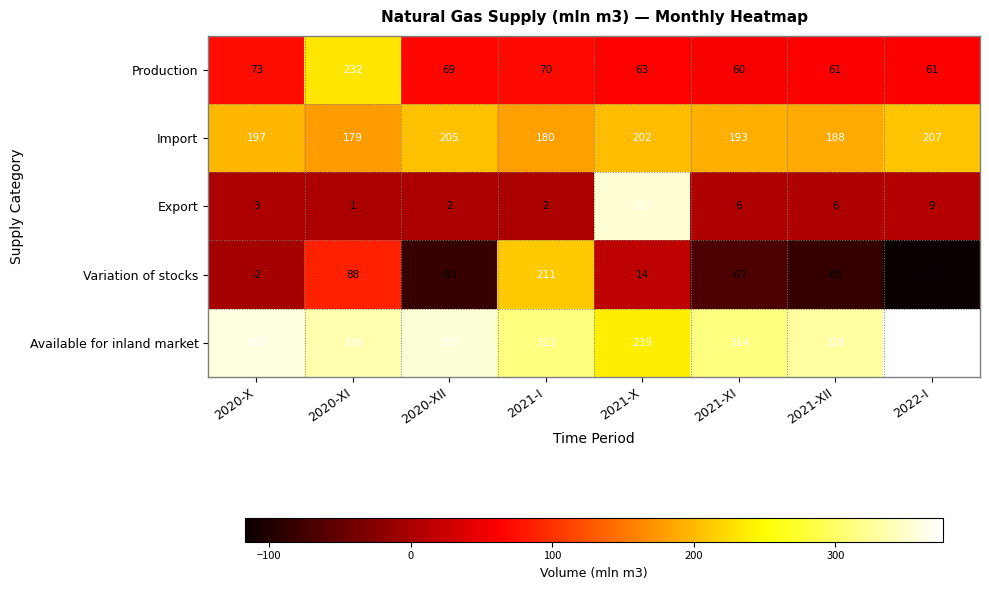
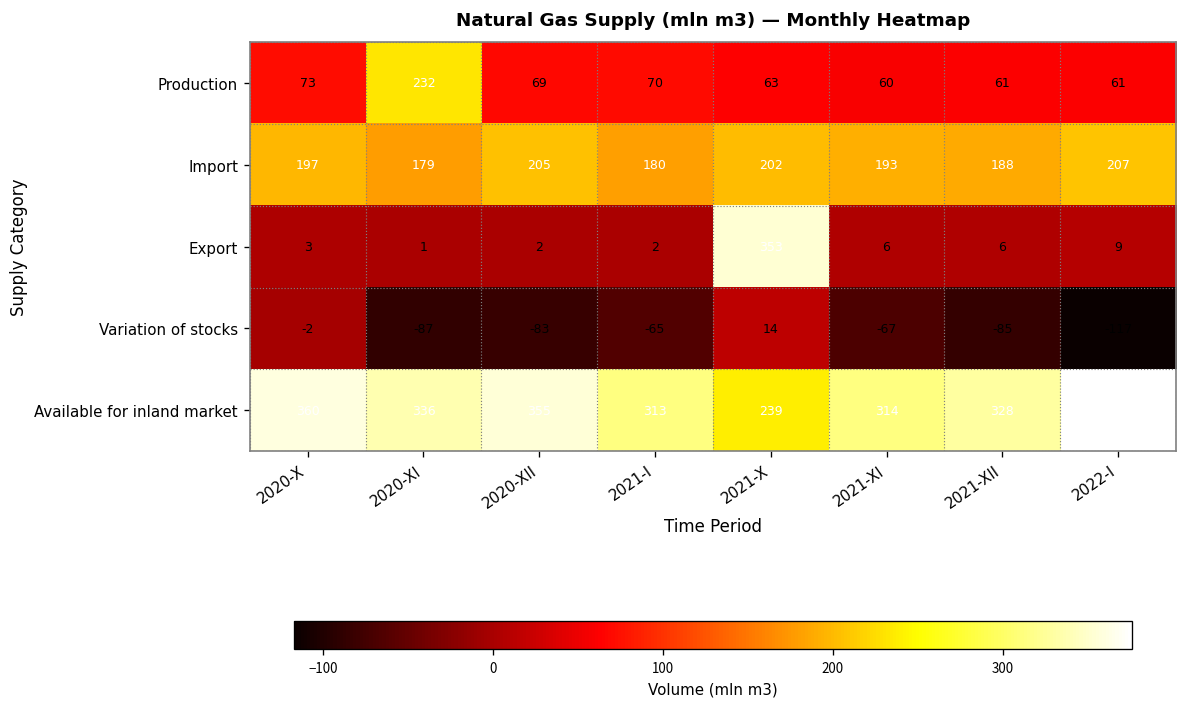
  {
    "Production": {
      "2020-X": 73,
      "2020-XI": 232,
      "2020-XII": 69,
      "2021-I": 70,
      "2021-X": 63,
      "2021-XI": 60,
      "2021-XII": 61,
      "2022-I": 61
    },
    "Import": {
      "2020-X": 197,
      "2020-XI": 179,
      "2020-XII": 205,
      "2021-I": 180,
      "2021-X": 202,
      "2021-XI": 193,
      "2021-XII": 188,
      "2022-I": 207
    },
    "Export": {
      "2020-X": 3,
      "2020-XI": 1,
      "2020-XII": 2,
      "2021-I": 2,
      "2021-XI": 6,
      "2021-XII": 6,
      "2022-I": 9
    },
    "Variation of stocks": {
      "2020-X": -2,
-     "2020-XI": 88,
+     "2020-XI": -87,
      "2020-XII": -83,
-     "2021-I": 211,
+     "2021-I": -65,
      "2021-X": 14,
      "2021-XI": -67,
      "2021-XII": -85
    },
    "Available for inland market": {
      "2020-XI": 336,
      "2021-I": 313,
      "2021-X": 239,
      "2021-XI": 314,
      "2021-XII": 328
    }
  }
